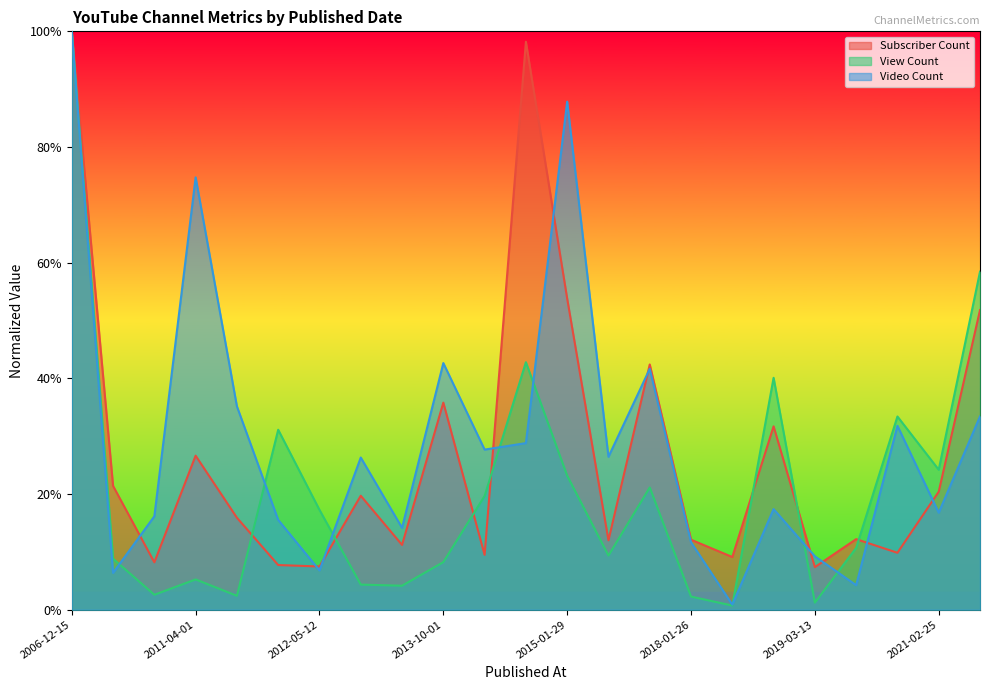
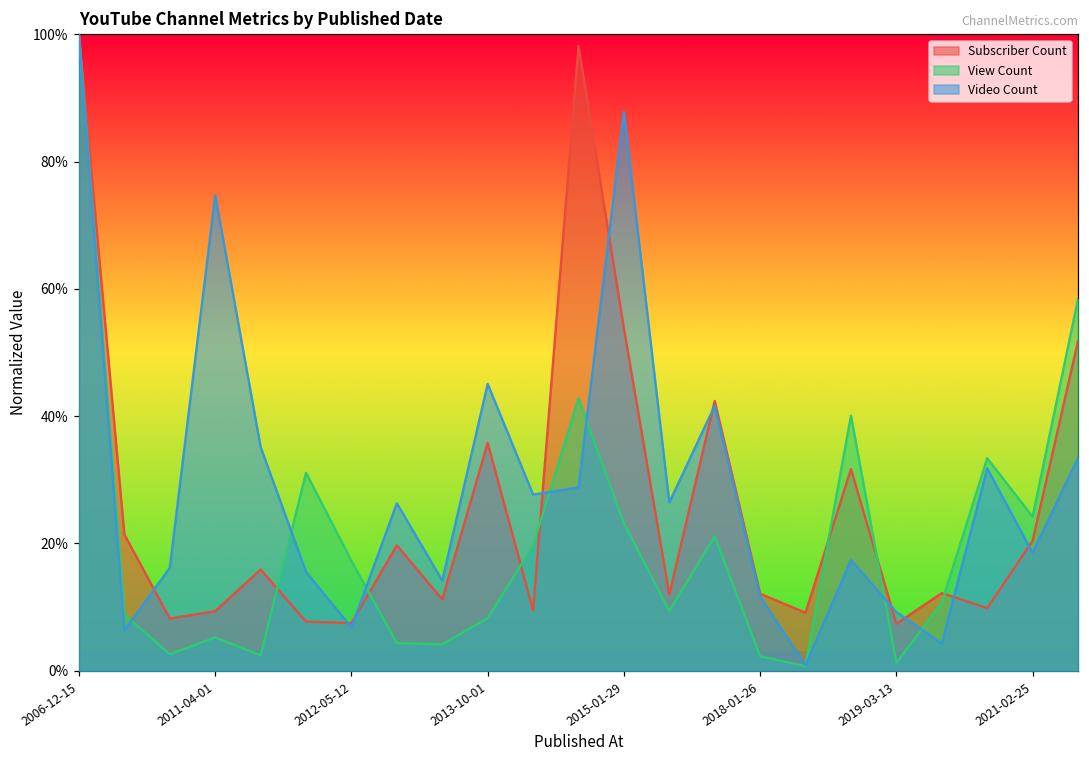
  {
    "Subscriber Count": {
-     "2011-04-01": "27%",
+     "2011-04-01": "9%",
      "2012-05-12": "7%",
      "2013-10-01": "36%",
      "2015-01-29": "54%",
      "2018-01-26": "12%",
      "2019-03-13": "7%",
      "2021-02-25": "20%"
    },
    "View Count": {
      "2011-04-01": "5%",
      "2012-05-12": "17%",
      "2013-10-01": "8%",
      "2015-01-29": "23%",
      "2021-02-25": "24%"
    },
    "Video Count": {
      "2011-04-01": "75%",
      "2012-05-12": "7%",
-     "2013-10-01": "43%",
+     "2013-10-01": "45%",
      "2015-01-29": "88%",
      "2018-01-26": "12%",
      "2019-03-13": "9%",
-     "2021-02-25": "17%"
+     "2021-02-25": "19%"
    }
  }
